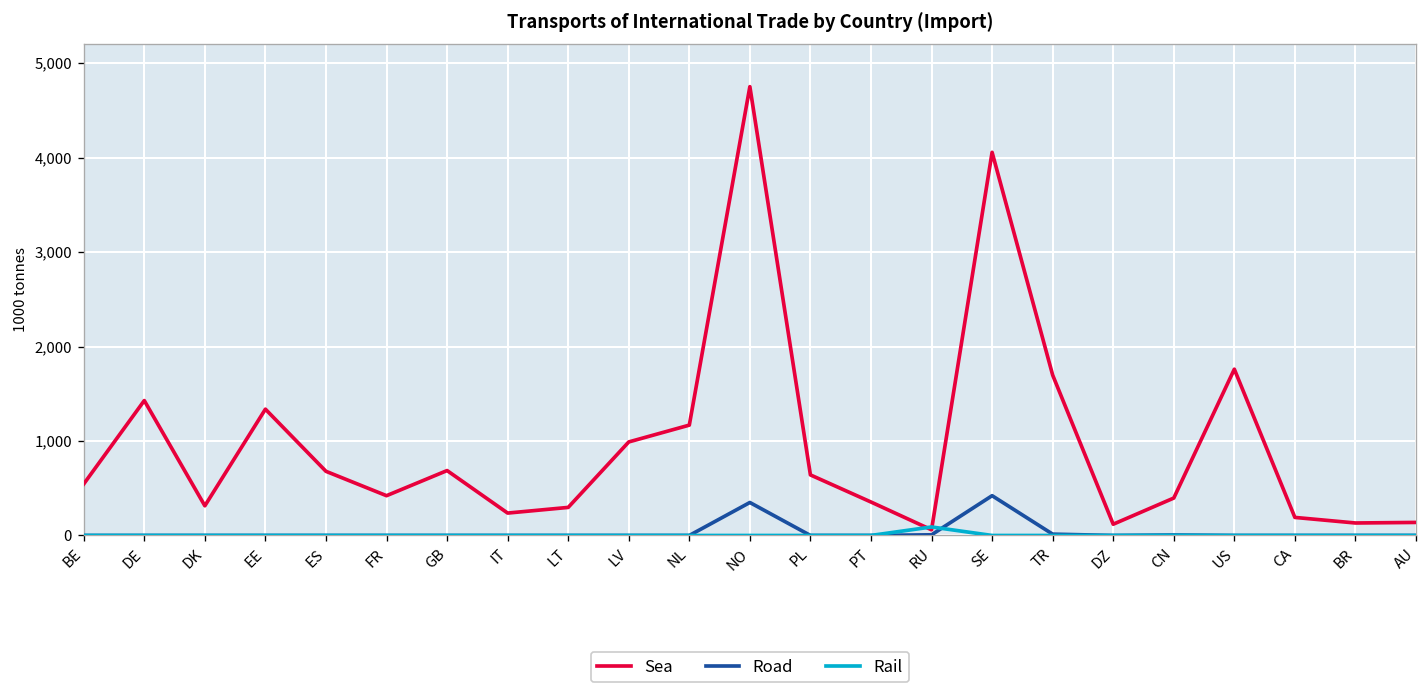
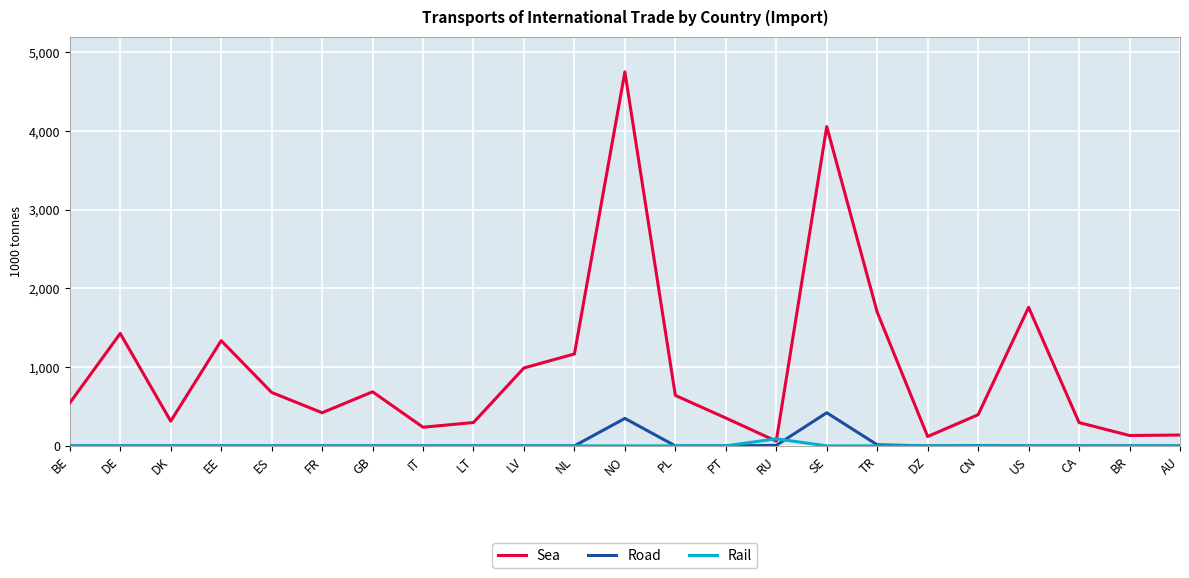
  {
    "Sea": {
      "BE": "500",
      "DE": "1,400",
      "DK": "300",
      "EE": "1,300",
      "ES": "700",
      "FR": "400",
      "GB": "700",
      "IT": "200",
      "LT": "300",
      "LV": "1,000",
      "NL": "1,200",
      "NO": "4,800",
      "PL": "600",
      "PT": "400",
      "SE": "4,100",
      "TR": "1,700",
      "DZ": "100",
      "CN": "400",
      "US": "1,800",
-     "CA": "200",
+     "CA": "300",
      "BR": "100",
      "AU": "100"
    },
    "Road": {
      "NO": "300",
      "RU": "0",
      "SE": "400"
    },
    "Rail": {
      "NO": "0",
      "SE": "0"
    }
  }
